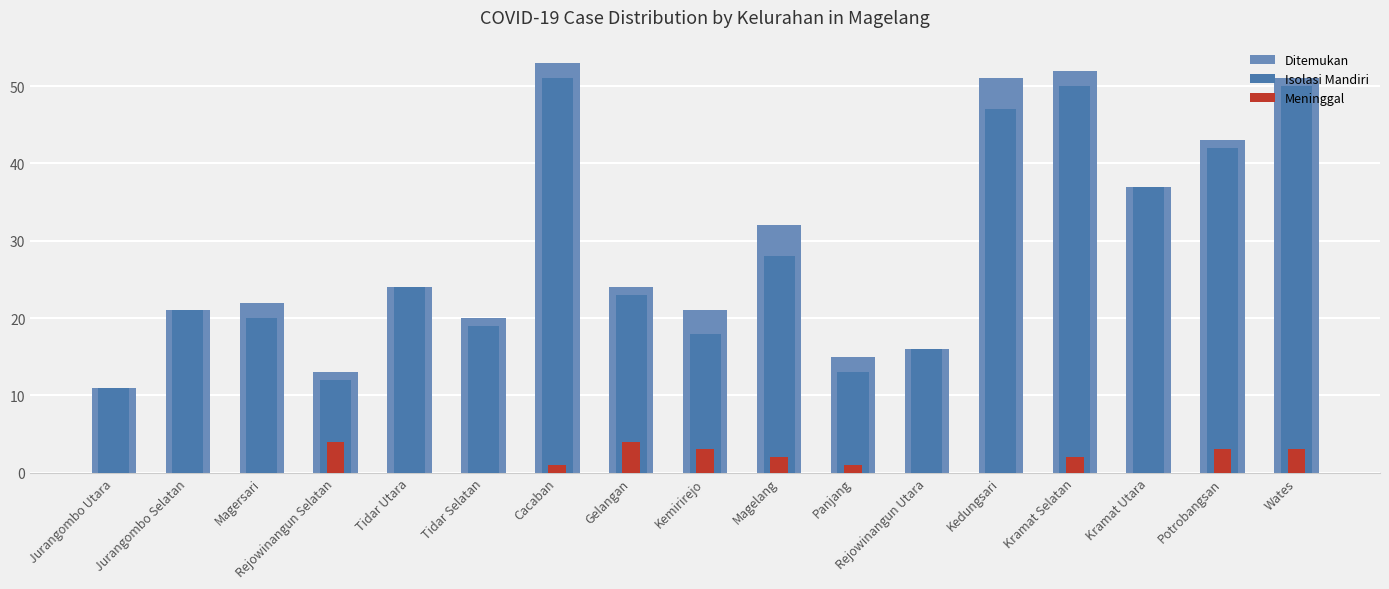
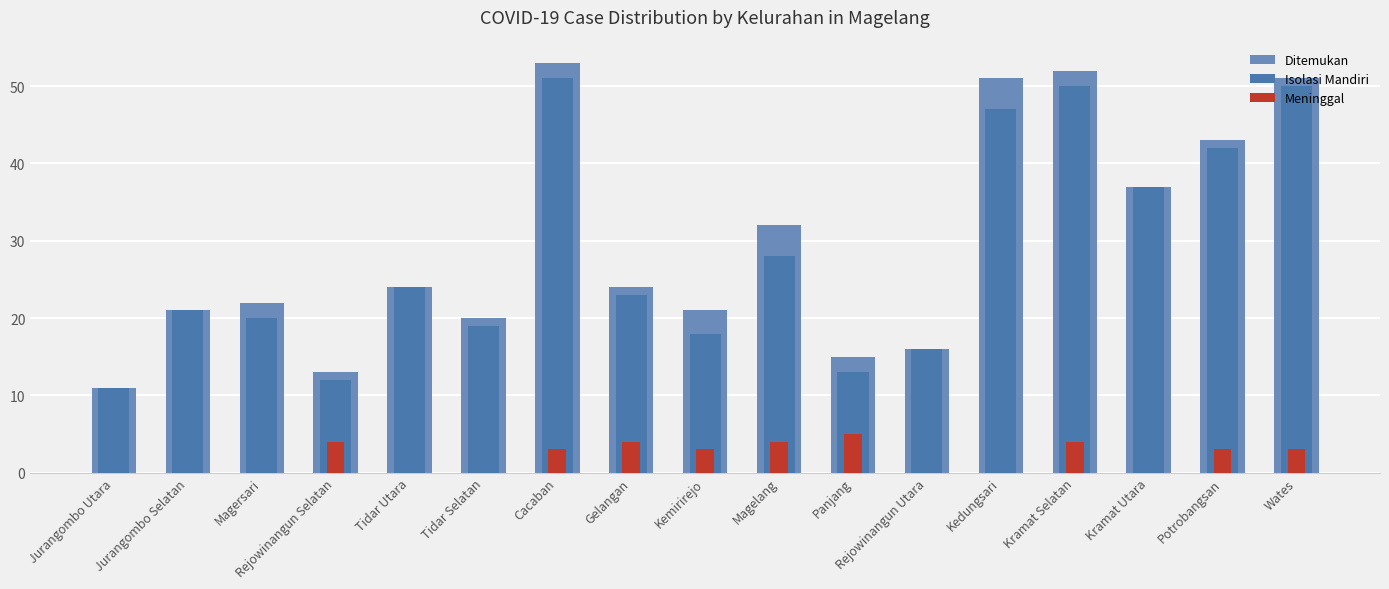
  {
    "Meninggal": {
      "Jurangombo Utara": 0,
      "Jurangombo Selatan": 0,
      "Magersari": 0,
      "Tidar Utara": 0,
      "Tidar Selatan": 0,
-     "Cacaban": 1,
-     "Magelang": 2,
-     "Panjang": 1,
+     "Cacaban": 3,
+     "Magelang": 4,
+     "Panjang": 5,
      "Rejowinangun Utara": 0,
      "Kedungsari": 0,
-     "Kramat Selatan": 2,
+     "Kramat Selatan": 4,
      "Kramat Utara": 0
    }
  }
